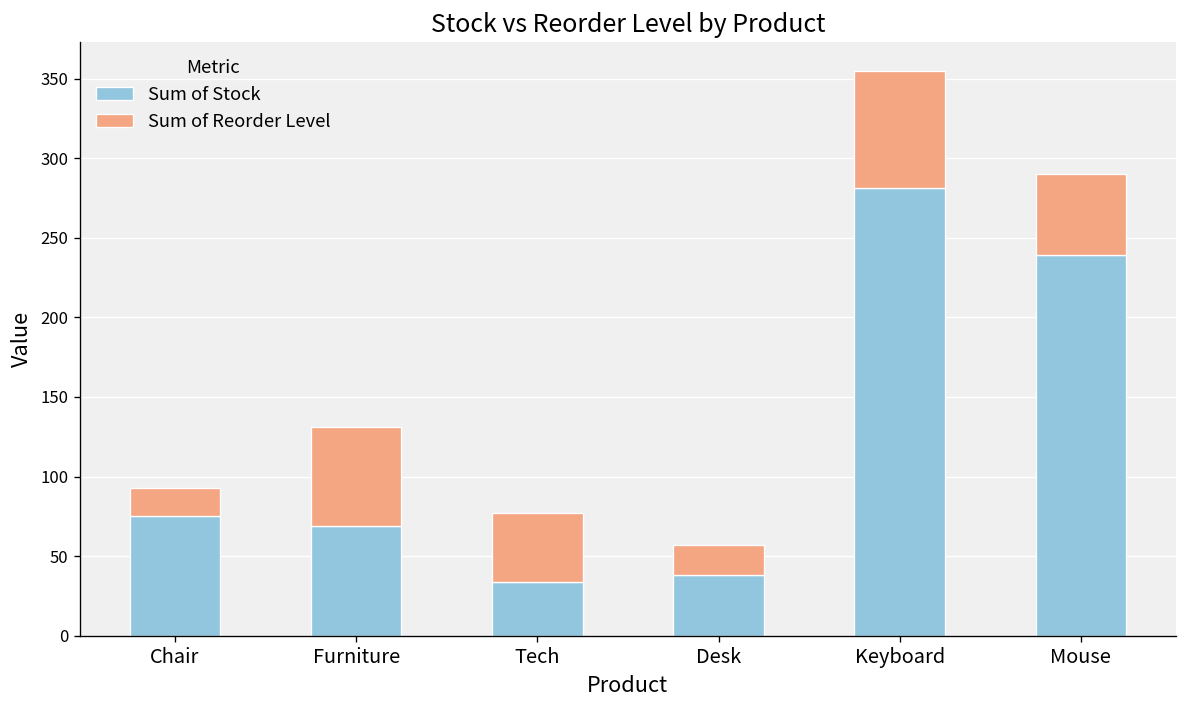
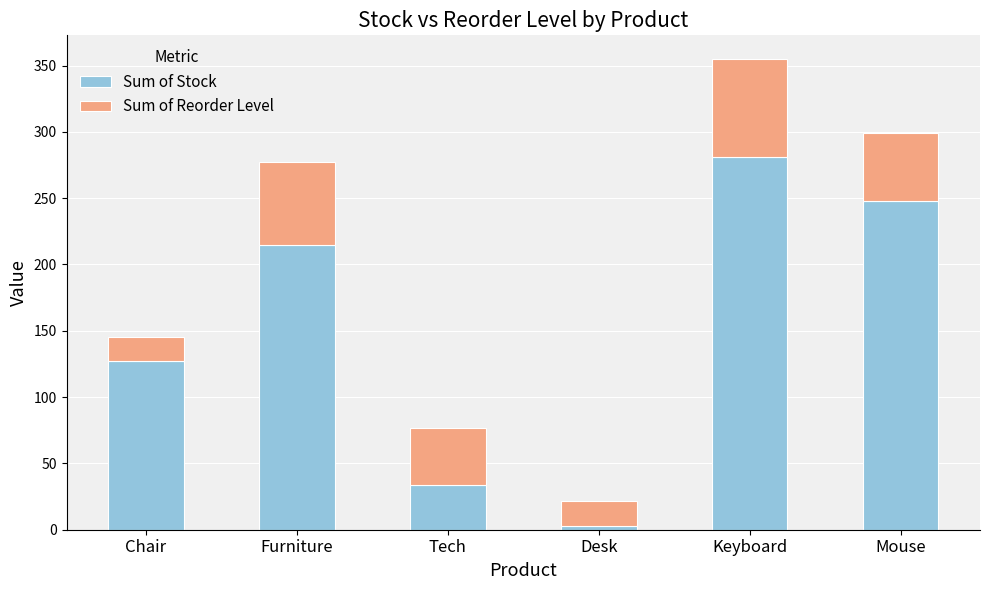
  {
    "Sum of Stock": {
-     "Chair": 75,
-     "Furniture": 69,
+     "Chair": 127,
+     "Furniture": 215,
      "Tech": 34,
-     "Desk": 38,
+     "Desk": 3,
      "Keyboard": 281,
-     "Mouse": 239
+     "Mouse": 248
    },
    "Sum of Reorder Level": {
      "Chair": 18,
      "Furniture": 62,
      "Tech": 43,
      "Desk": 19,
      "Keyboard": 74,
      "Mouse": 51
    }
  }
